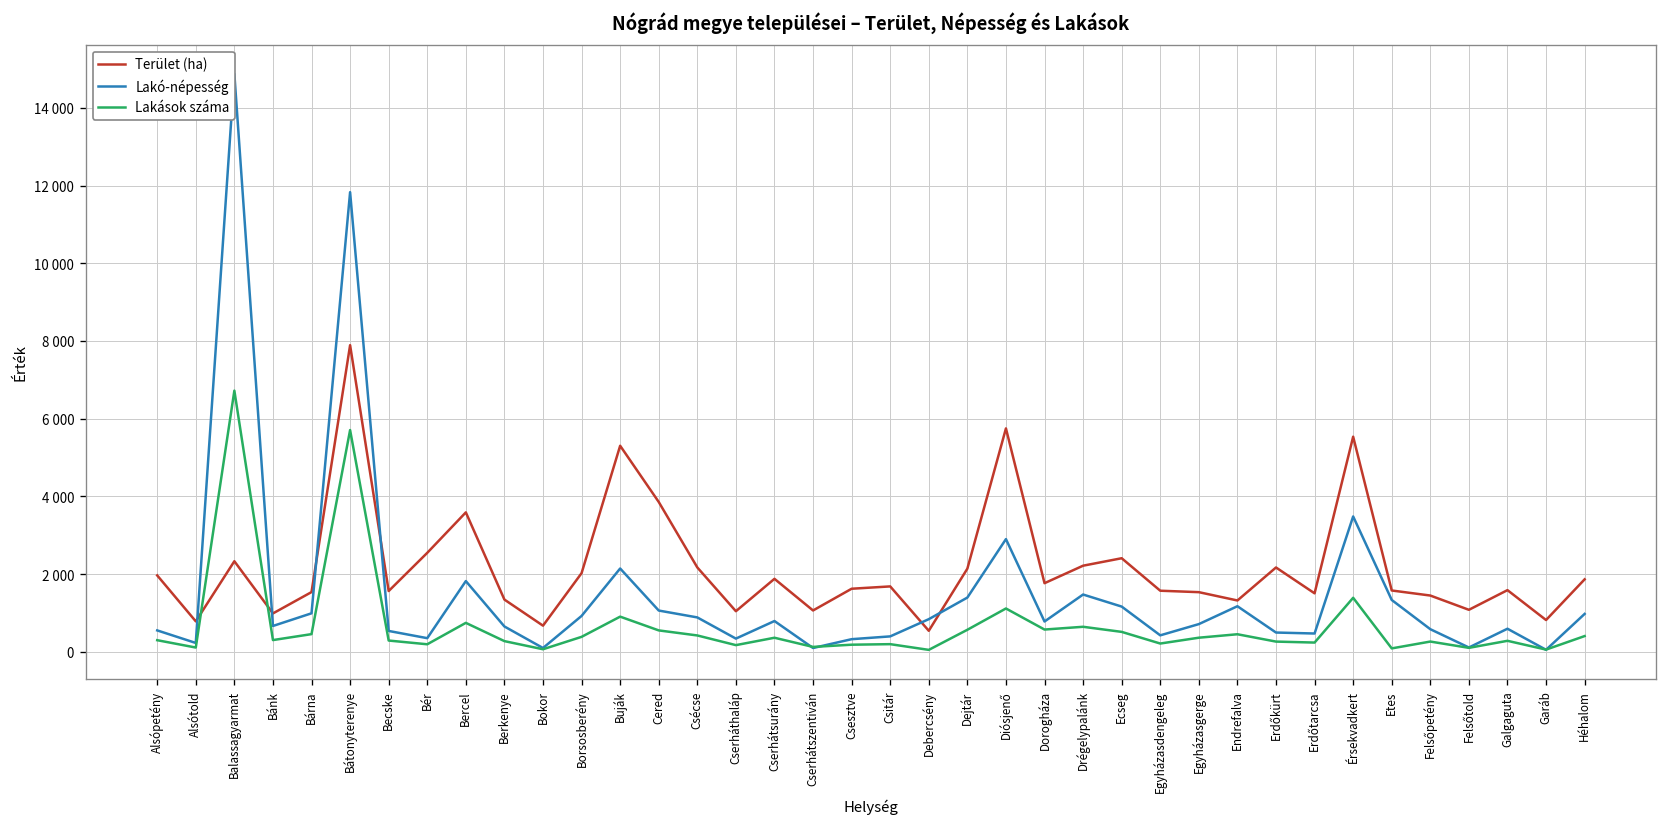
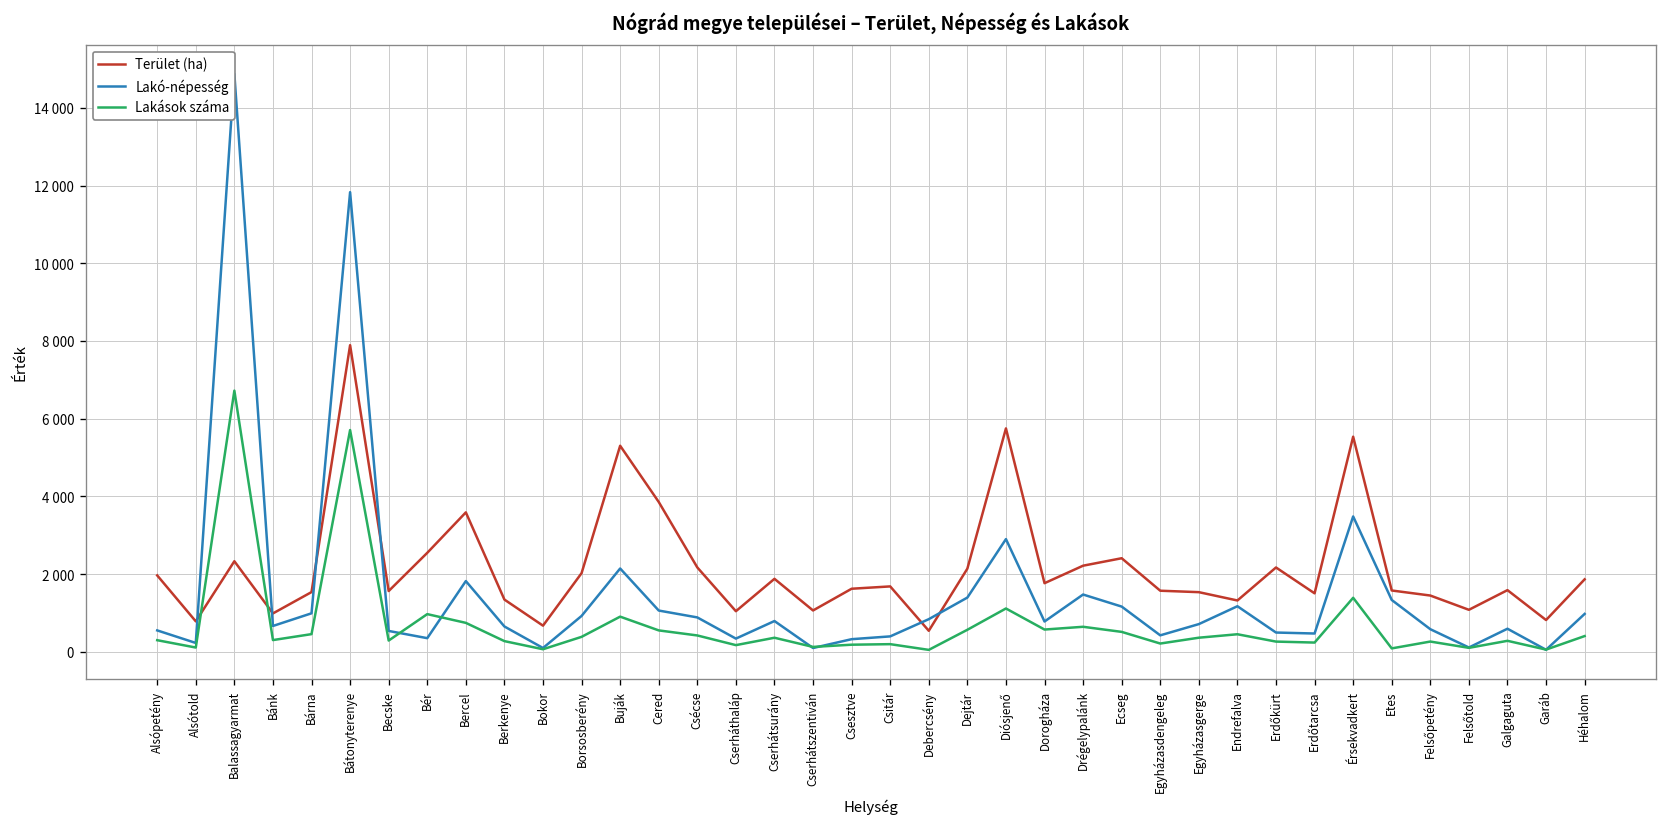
  {
    "Terület (ha)": {
      "Alsópetény": 2000,
      "Alsótold": 800,
      "Balassagyarmat": 2300,
      "Bánk": 1000,
      "Bárna": 1500,
      "Bátonyterenye": 7900,
      "Becske": 1600,
      "Bér": 2500,
      "Bercel": 3600,
      "Berkenye": 1300,
      "Bokor": 700,
      "Borsosberény": 2000,
      "Buják": 5300,
      "Cered": 3900,
      "Csécse": 2200,
      "Cserháthaláp": 1000,
      "Cserhátsurány": 1900,
      "Cserhátszentiván": 1100,
      "Csesztve": 1600,
      "Csitár": 1700,
      "Debercsény": 500,
      "Dejtár": 2100,
      "Diósjenő": 5800,
      "Dorogháza": 1800,
      "Drégelypalánk": 2200,
      "Ecseg": 2400,
      "Egyházasdengeleg": 1600,
      "Egyházasgerge": 1500,
      "Endrefalva": 1300,
      "Erdőkürt": 2200,
      "Erdőtarcsa": 1500,
      "Érsekvadkert": 5500,
      "Etes": 1600,
      "Felsőpetény": 1500,
      "Felsőtold": 1100,
      "Galgaguta": 1600,
      "Garáb": 800,
      "Héhalom": 1900
    },
    "Lakó-népesség": {
      "Alsópetény": 600,
      "Alsótold": 200,
      "Bánk": 700,
      "Bárna": 1000,
      "Bátonyterenye": 11800,
      "Becske": 500,
      "Bér": 400,
      "Bercel": 1800,
      "Berkenye": 700,
      "Borsosberény": 900,
      "Buják": 2100,
      "Cered": 1100,
      "Csécse": 900,
      "Cserháthaláp": 300,
      "Cserhátsurány": 800,
      "Csesztve": 300,
      "Csitár": 400,
      "Debercsény": 800,
      "Dejtár": 1400,
      "Diósjenő": 2900,
      "Dorogháza": 800,
      "Drégelypalánk": 1500,
      "Ecseg": 1200,
      "Egyházasdengeleg": 400,
      "Egyházasgerge": 700,
      "Endrefalva": 1200,
      "Erdőkürt": 500,
      "Erdőtarcsa": 500,
      "Érsekvadkert": 3500,
      "Etes": 1300,
      "Felsőpetény": 600,
      "Galgaguta": 600,
      "Héhalom": 1000
    },
    "Lakások száma": {
      "Alsópetény": 300,
      "Alsótold": 100,
      "Balassagyarmat": 6700,
      "Bánk": 300,
      "Bárna": 500,
      "Bátonyterenye": 5700,
      "Becske": 300,
-     "Bér": 200,
+     "Bér": 1000,
      "Bercel": 700,
      "Berkenye": 300,
      "Borsosberény": 400,
      "Buják": 900,
      "Cered": 600,
      "Csécse": 400,
      "Cserháthaláp": 200,
      "Cserhátsurány": 400,
      "Csesztve": 200,
      "Csitár": 200,
      "Debercsény": 100,
      "Dejtár": 600,
      "Diósjenő": 1100,
      "Dorogháza": 600,
      "Drégelypalánk": 600,
      "Ecseg": 500,
      "Egyházasdengeleg": 200,
      "Egyházasgerge": 400,
      "Endrefalva": 500,
      "Erdőkürt": 300,
      "Erdőtarcsa": 200,
      "Érsekvadkert": 1400,
      "Etes": 100,
      "Felsőpetény": 300,
      "Galgaguta": 300,
      "Héhalom": 400
    }
  }
